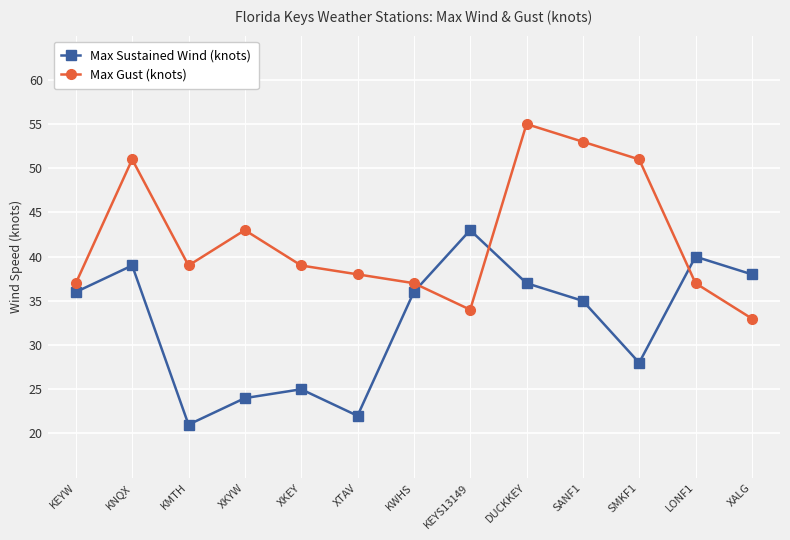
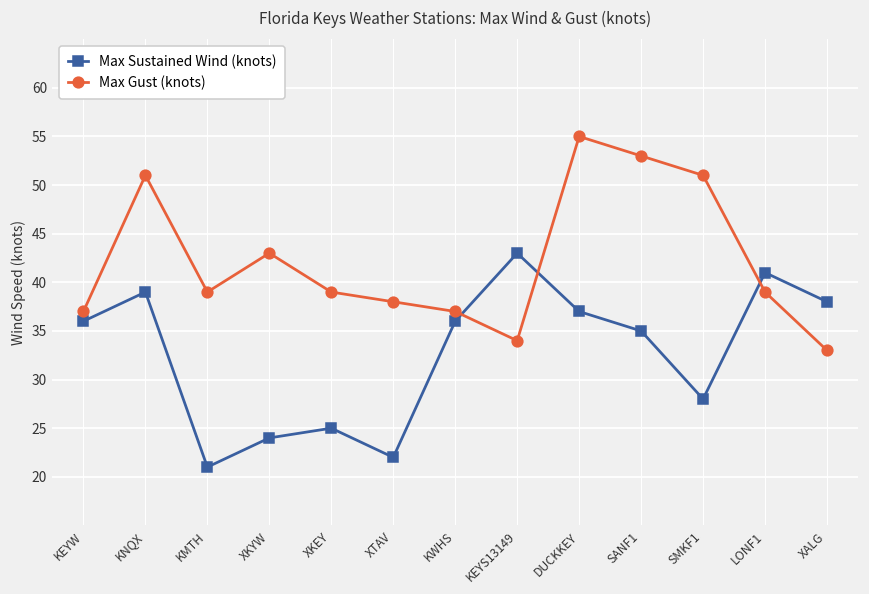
  {
    "Max Sustained Wind (knots)": {
      "KEYW": 36,
      "KNQX": 39,
      "KMTH": 21,
      "XKYW": 24,
      "XKEY": 25,
      "XTAV": 22,
      "KWHS": 36,
      "KEYS13149": 43,
      "DUCKKEY": 37,
      "SANF1": 35,
      "SMKF1": 28,
-     "LONF1": 40,
+     "LONF1": 41,
      "XALG": 38
    },
    "Max Gust (knots)": {
      "KEYW": 37,
      "KNQX": 51,
      "KMTH": 39,
      "XKYW": 43,
      "XKEY": 39,
      "XTAV": 38,
      "KWHS": 37,
      "KEYS13149": 34,
      "DUCKKEY": 55,
      "SANF1": 53,
      "SMKF1": 51,
-     "LONF1": 37,
+     "LONF1": 39,
      "XALG": 33
    }
  }
